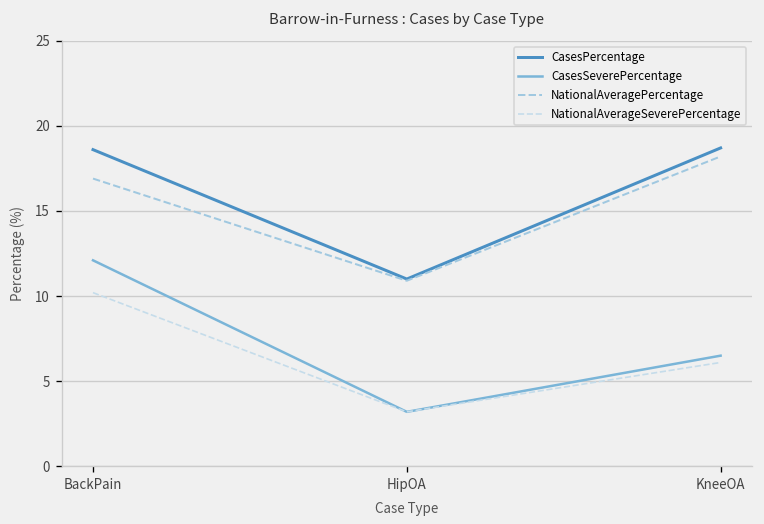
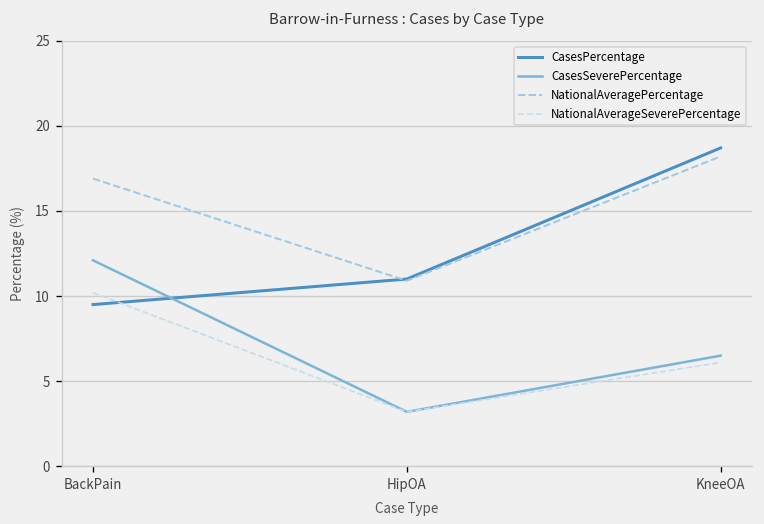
  {
    "CasesPercentage": {
-     "BackPain": 18.6,
+     "BackPain": 9.5,
      "KneeOA": 18.7
    }
  }
